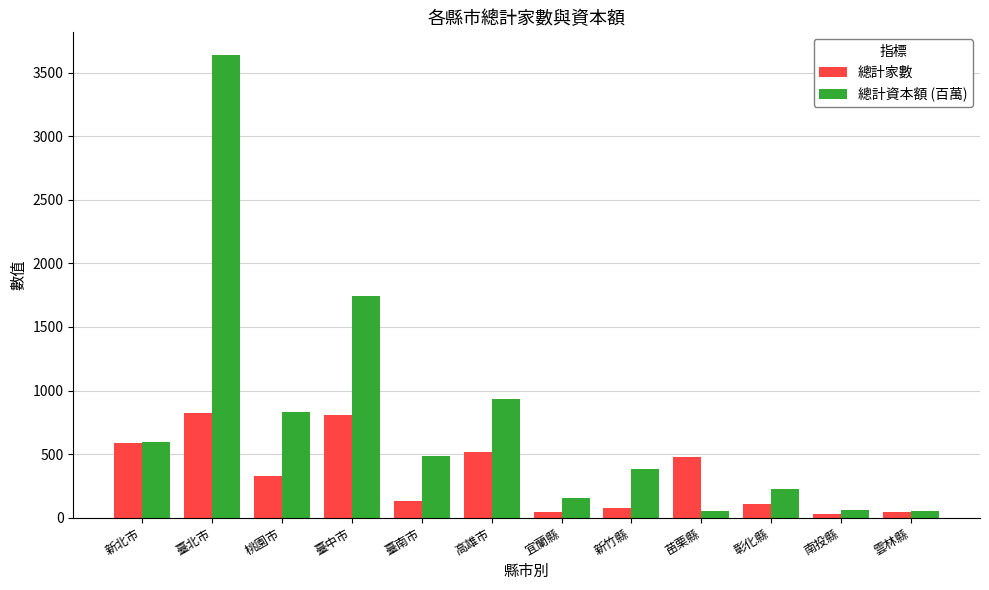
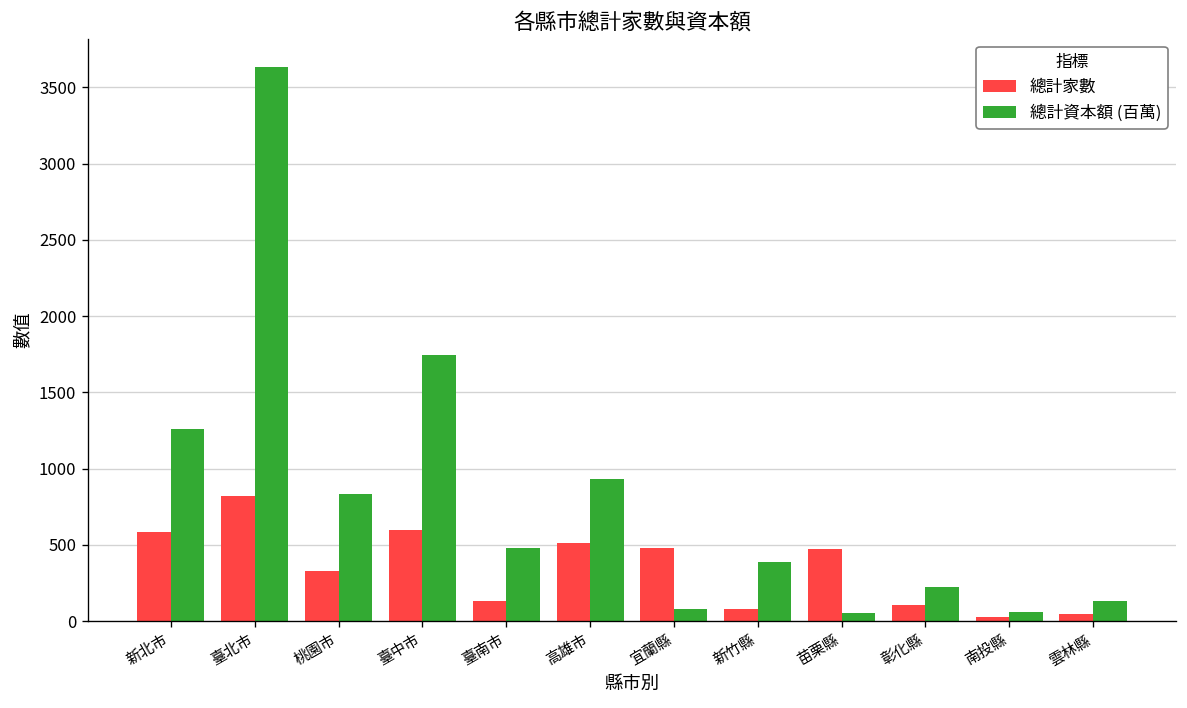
  {
    "總計家數": {
      "新北市": 590,
      "臺北市": 820,
      "桃園市": 330,
-     "臺中市": 810,
+     "臺中市": 600,
      "臺南市": 130,
      "高雄市": 520,
-     "宜蘭縣": 40,
+     "宜蘭縣": 480,
      "新竹縣": 80,
      "苗栗縣": 480,
      "彰化縣": 110,
      "南投縣": 30,
      "雲林縣": 50
    },
    "總計資本額 (百萬)": {
-     "新北市": 590,
+     "新北市": 1260,
      "臺北市": 3640,
      "桃園市": 830,
      "臺中市": 1740,
      "臺南市": 480,
      "高雄市": 930,
-     "宜蘭縣": 150,
+     "宜蘭縣": 80,
      "新竹縣": 390,
      "苗栗縣": 60,
      "彰化縣": 220,
      "南投縣": 60,
-     "雲林縣": 50
+     "雲林縣": 130
    }
  }
